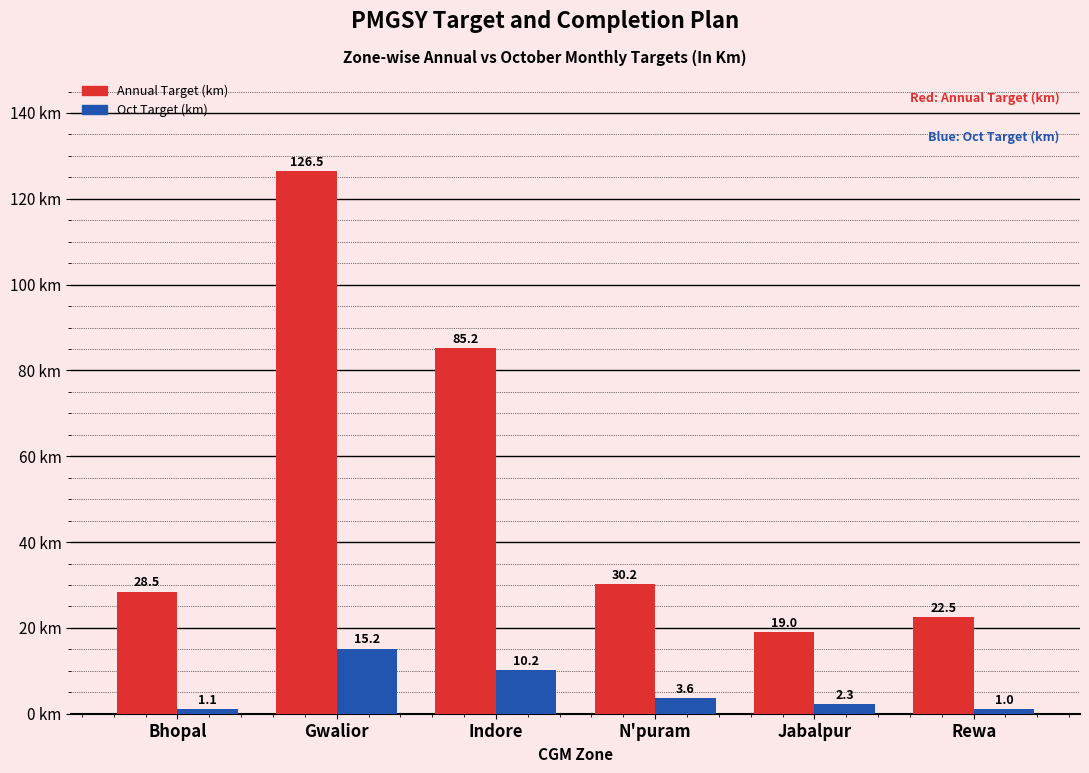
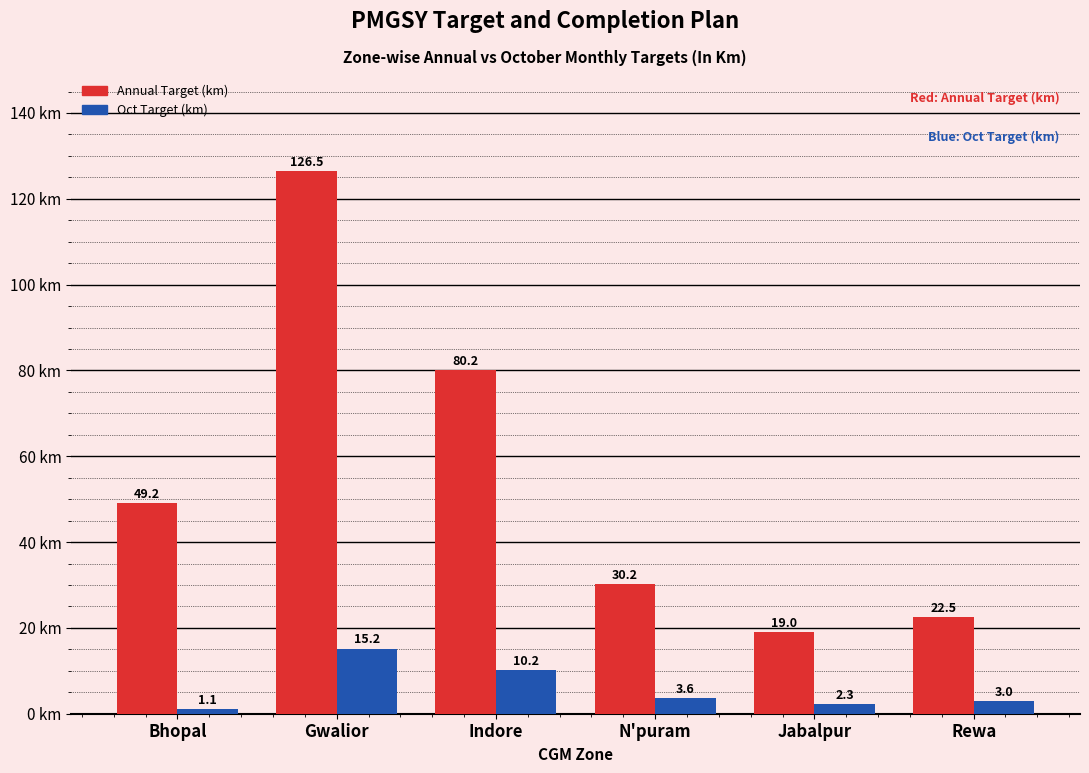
  {
    "Annual Target (km)": {
-     "Bhopal": 28.5,
+     "Bhopal": 49.2,
      "Gwalior": 126.5,
-     "Indore": 85.2,
+     "Indore": 80.2,
      "N'puram": 30.2,
      "Jabalpur": 19.0,
      "Rewa": 22.5
    },
    "Oct Target (km)": {
      "Bhopal": 1.1,
      "Gwalior": 15.2,
      "Indore": 10.2,
      "N'puram": 3.6,
      "Jabalpur": 2.3,
-     "Rewa": 1.0
+     "Rewa": 3.0
    }
  }
